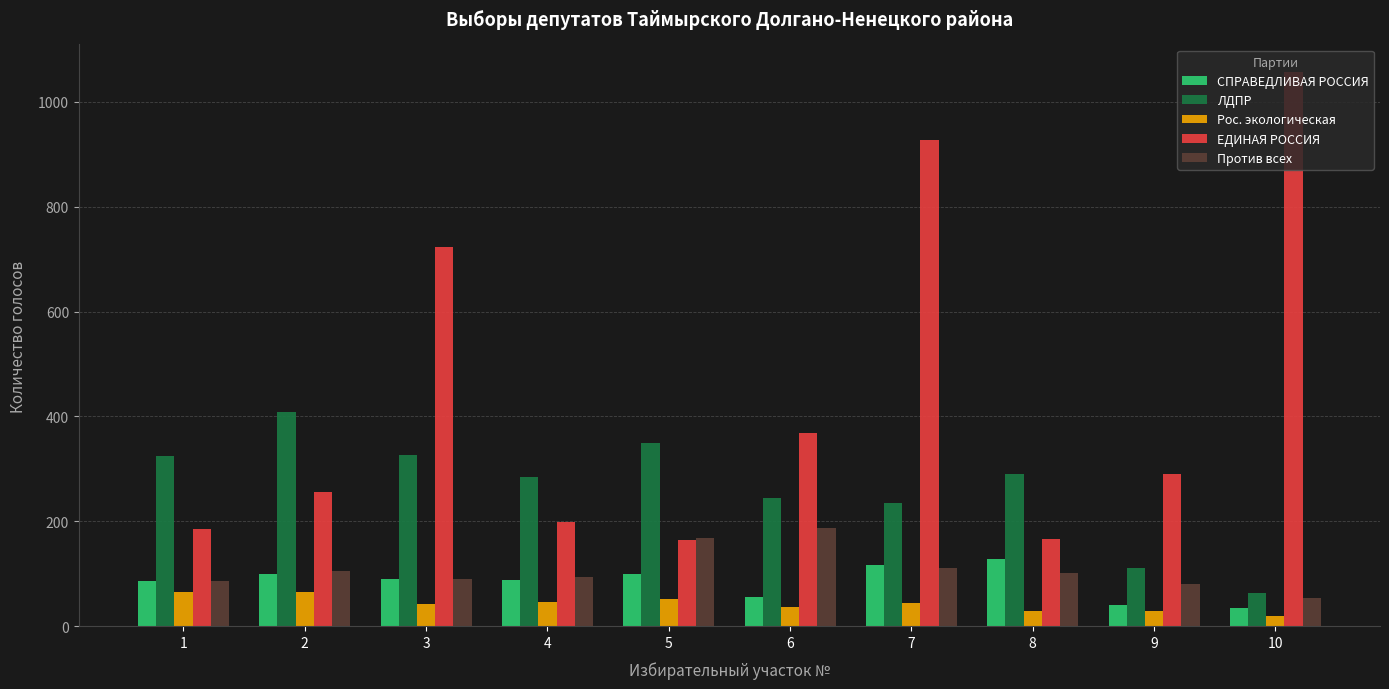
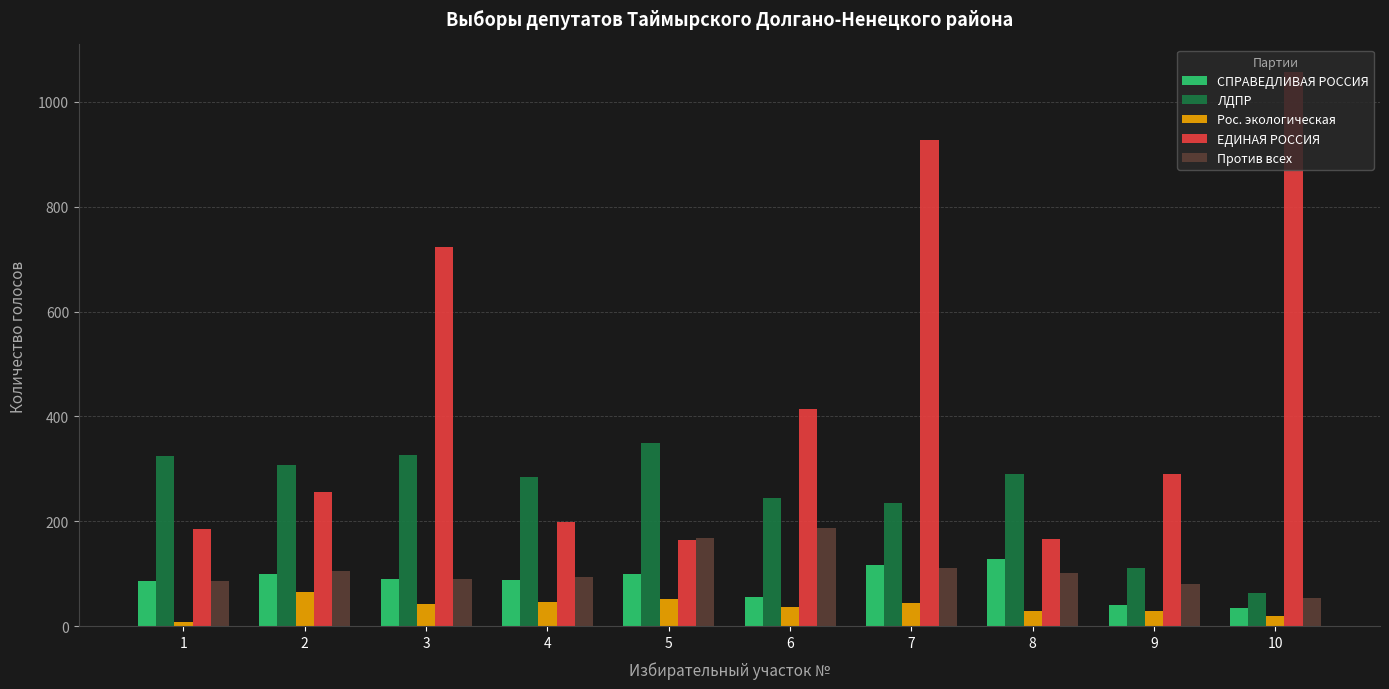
  {
    "СПРАВЕДЛИВАЯ РОССИЯ": {
      "1": 90,
      "2": 100,
      "3": 90,
      "4": 90,
      "5": 100,
      "6": 60,
      "7": 120,
      "8": 130,
      "9": 40,
      "10": 40
    },
    "ЛДПР": {
      "1": 330,
-     "2": 410,
+     "2": 310,
      "3": 330,
      "4": 280,
      "5": 350,
      "6": 250,
      "7": 240,
      "8": 290,
      "9": 110,
      "10": 60
    },
    "Рос. экологическая": {
-     "1": 70,
+     "1": 10,
      "2": 70,
      "3": 40,
      "4": 50,
      "5": 50,
      "6": 40,
      "7": 50,
      "8": 30,
      "9": 30,
      "10": 20
    },
    "ЕДИНАЯ РОССИЯ": {
      "1": 190,
      "2": 260,
      "3": 720,
      "4": 200,
      "5": 170,
-     "6": 370,
+     "6": 420,
      "7": 930,
      "8": 170,
      "9": 290
    },
    "Против всех": {
      "1": 90,
      "2": 110,
      "3": 90,
      "4": 90,
      "5": 170,
      "6": 190,
      "7": 110,
      "8": 100,
      "9": 80,
      "10": 60
    }
  }
